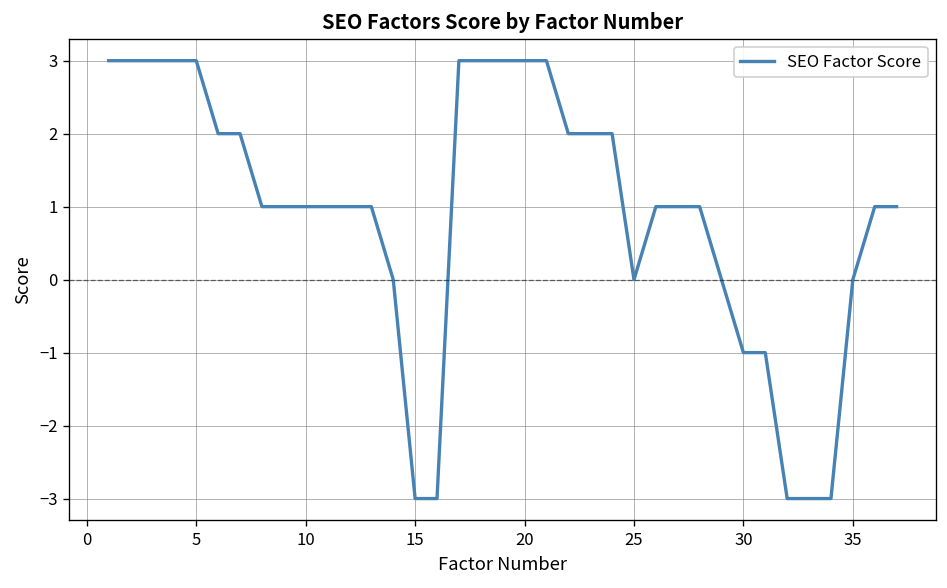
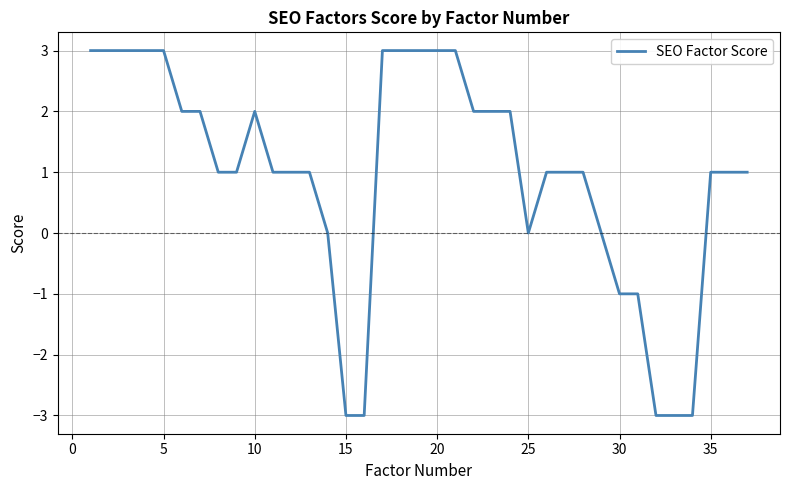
  {
    "5": 3,
-   "10": 1,
+   "10": 2,
    "15": -3,
    "20": 3,
    "25": 0,
    "30": -1,
-   "35": 0
+   "35": 1
  }
